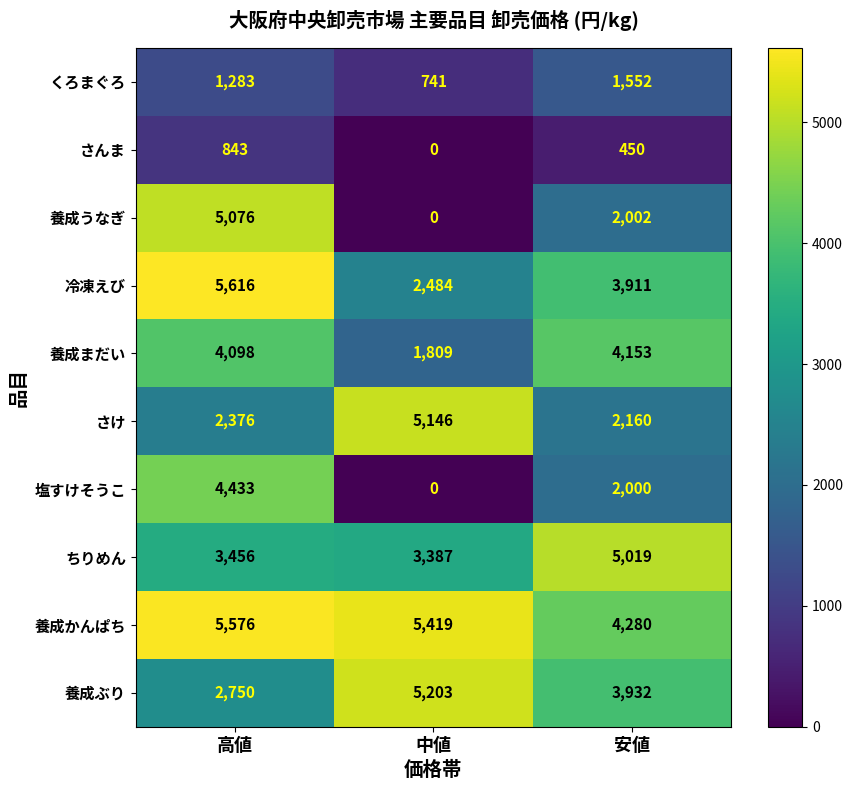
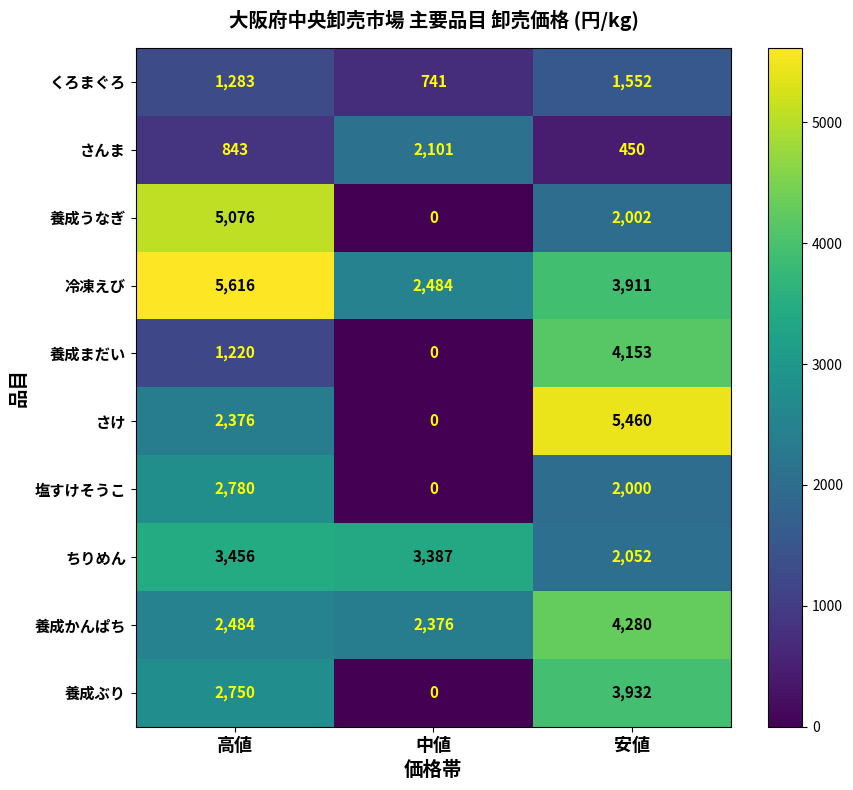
  {
    "くろまぐろ": {
      "高値": "1,283",
      "中値": "741",
      "安値": "1,552"
    },
    "さんま": {
      "高値": "843",
-     "中値": "0",
+     "中値": "2,101",
      "安値": "450"
    },
    "養成うなぎ": {
      "高値": "5,076",
      "中値": "0",
      "安値": "2,002"
    },
    "冷凍えび": {
      "高値": "5,616",
      "中値": "2,484",
      "安値": "3,911"
    },
    "養成まだい": {
-     "高値": "4,098",
-     "中値": "1,809",
+     "高値": "1,220",
+     "中値": "0",
      "安値": "4,153"
    },
    "さけ": {
      "高値": "2,376",
-     "中値": "5,146",
-     "安値": "2,160"
+     "中値": "0",
+     "安値": "5,460"
    },
    "塩すけそうこ": {
-     "高値": "4,433",
+     "高値": "2,780",
      "中値": "0",
      "安値": "2,000"
    },
    "ちりめん": {
      "高値": "3,456",
      "中値": "3,387",
-     "安値": "5,019"
+     "安値": "2,052"
    },
    "養成かんぱち": {
-     "高値": "5,576",
-     "中値": "5,419",
+     "高値": "2,484",
+     "中値": "2,376",
      "安値": "4,280"
    },
    "養成ぶり": {
      "高値": "2,750",
-     "中値": "5,203",
+     "中値": "0",
      "安値": "3,932"
    }
  }
